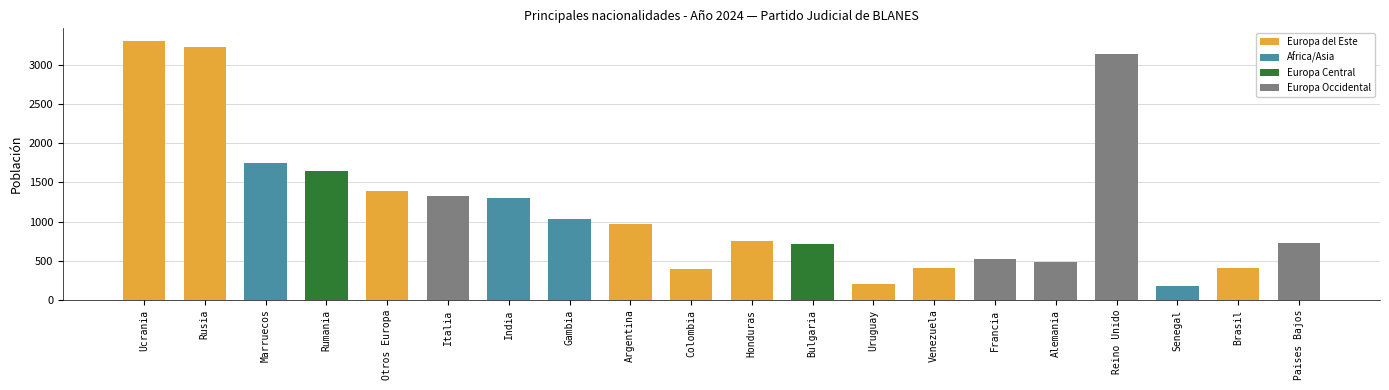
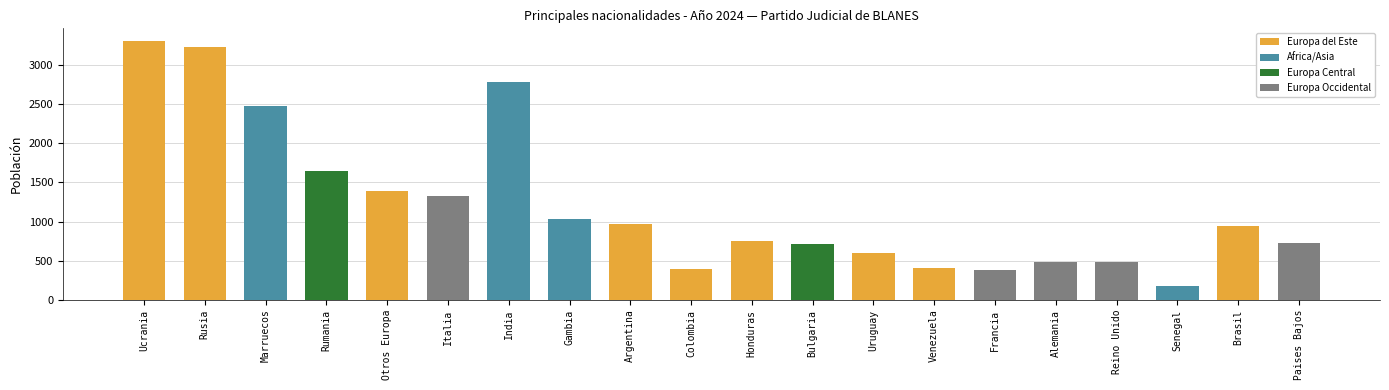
  {
    "Ucrania": 3300,
    "Rusia": 3200,
-   "Marruecos": 1700,
+   "Marruecos": 2500,
    "Rumania": 1600,
    "Otros Europa": 1400,
    "Italia": 1300,
-   "India": 1300,
+   "India": 2800,
    "Gambia": 1000,
    "Argentina": 1000,
    "Colombia": 400,
    "Honduras": 700,
    "Bulgaria": 700,
-   "Uruguay": 200,
+   "Uruguay": 600,
    "Venezuela": 400,
-   "Francia": 500,
+   "Francia": 400,
    "Alemania": 500,
-   "Reino Unido": 3100,
+   "Reino Unido": 500,
    "Senegal": 200,
-   "Brasil": 400,
+   "Brasil": 900,
    "Paises Bajos": 700
  }
